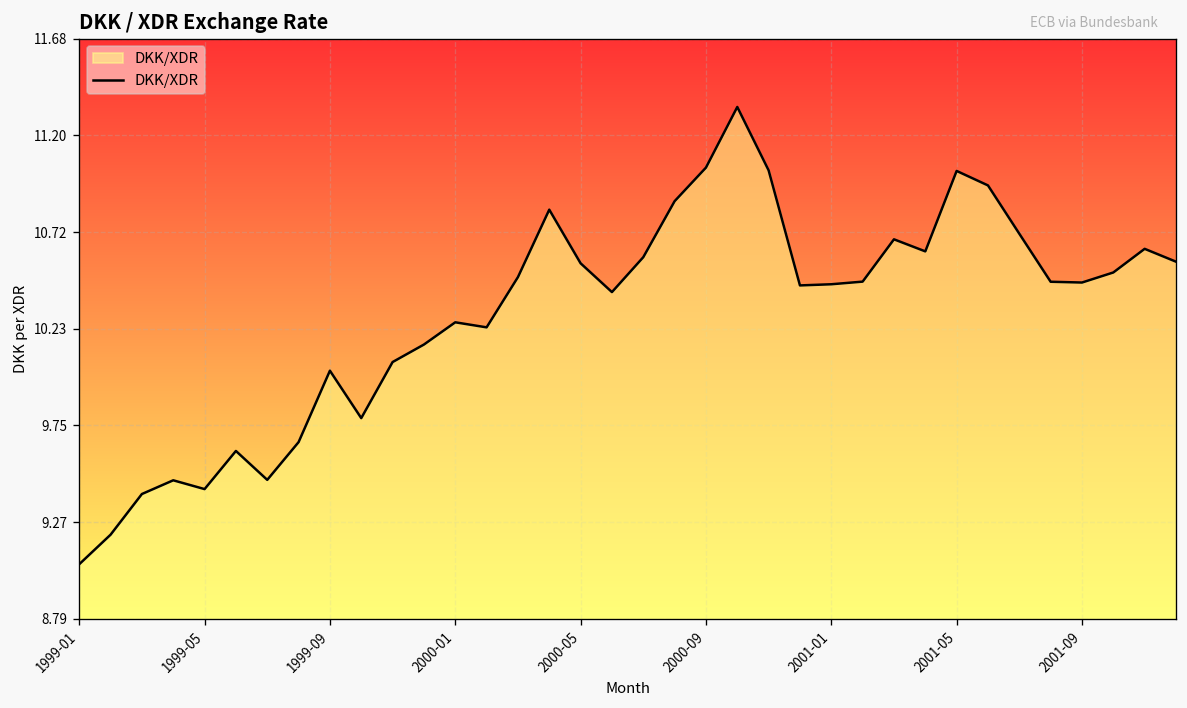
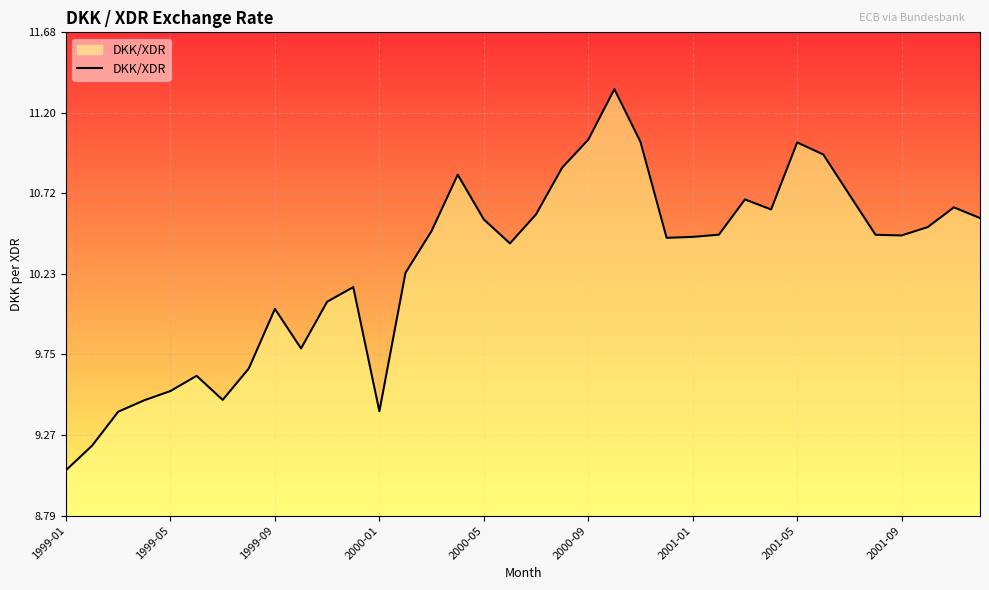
  {
    "1999-01": 9.06,
-   "1999-05": 9.43,
+   "1999-05": 9.53,
    "1999-09": 10.02,
-   "2000-01": 10.27,
+   "2000-01": 9.41,
    "2000-05": 10.56,
    "2000-09": 11.04,
    "2001-01": 10.46,
    "2001-05": 11.02,
    "2001-09": 10.46
  }
